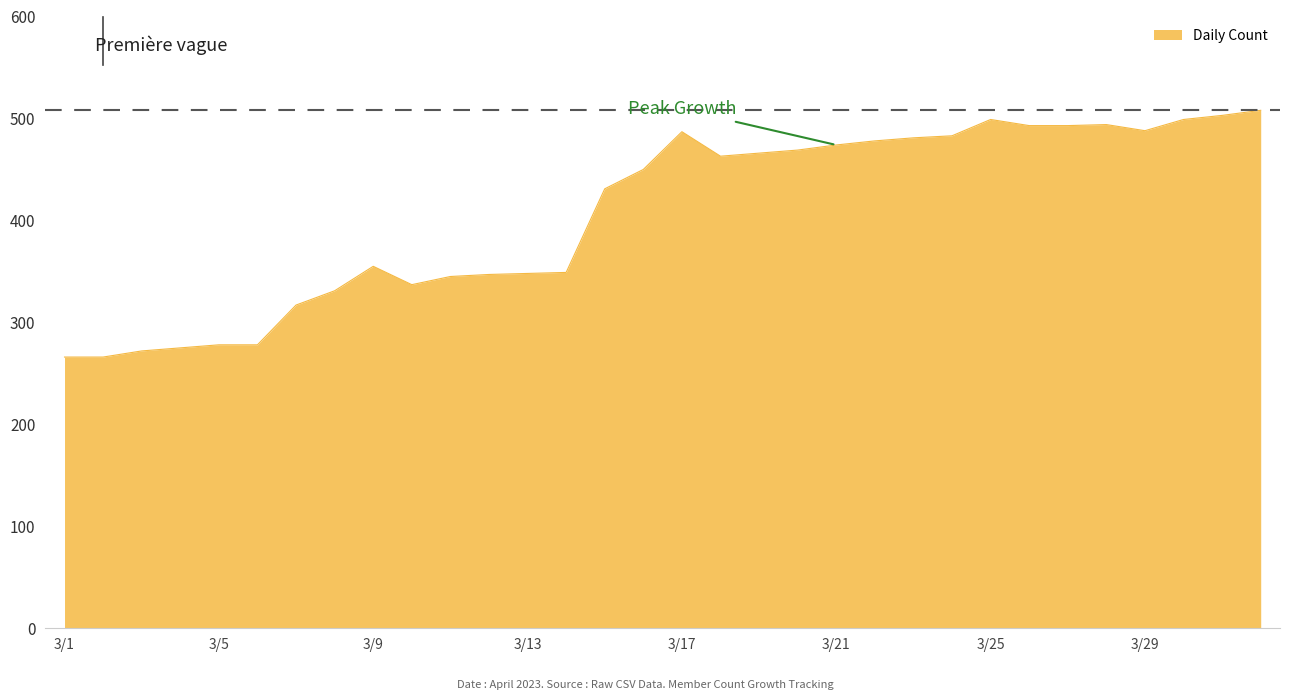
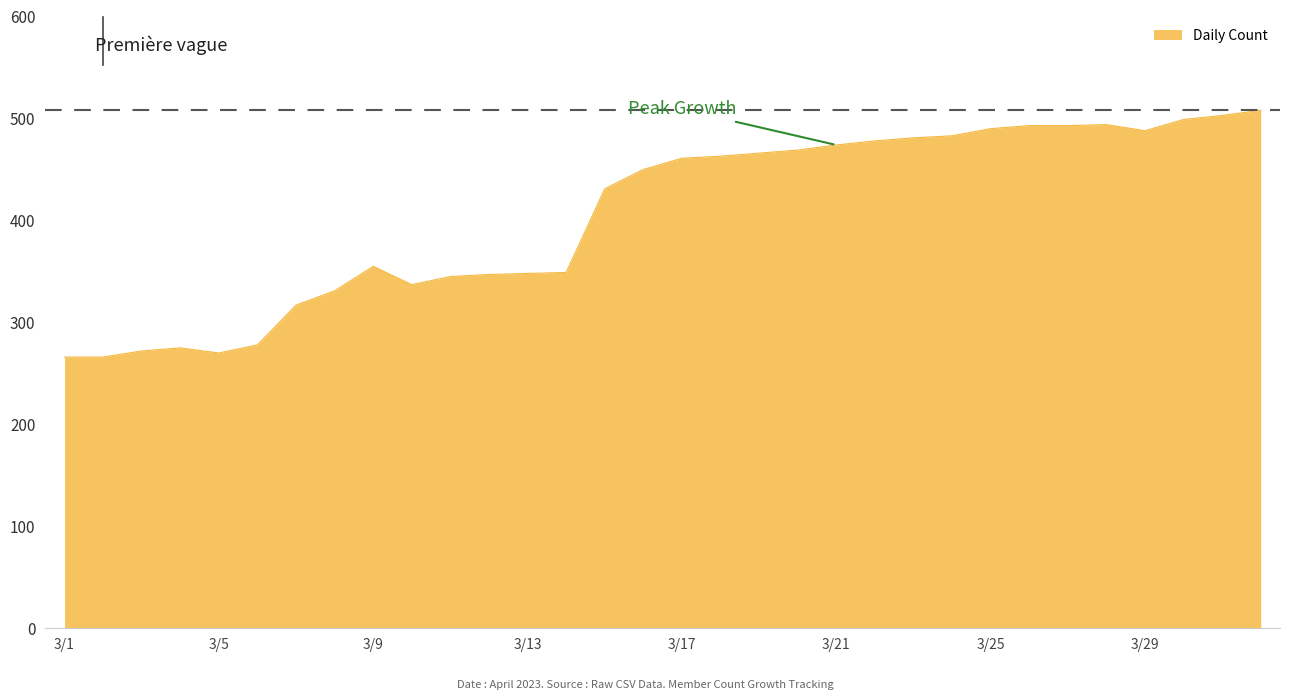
  {
    "3/1": 266,
-   "3/5": 278,
+   "3/5": 270,
    "3/9": 355,
    "3/13": 348,
-   "3/17": 487,
+   "3/17": 461,
    "3/21": 474,
-   "3/25": 499,
+   "3/25": 490,
    "3/29": 488
  }
